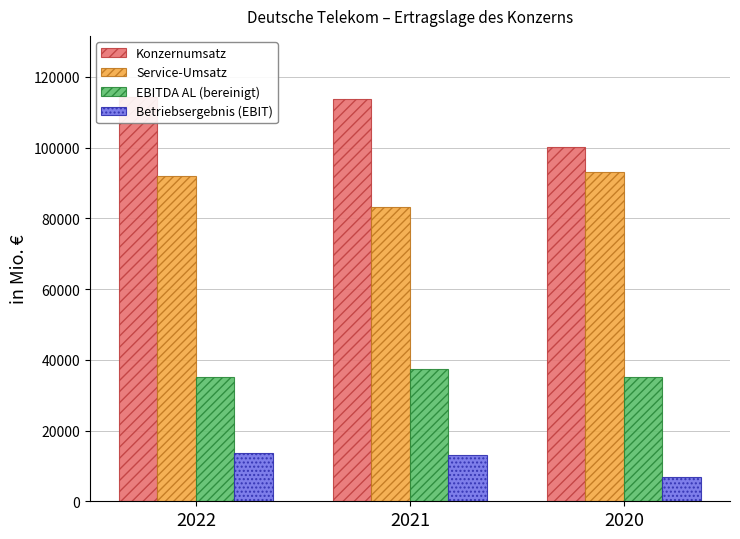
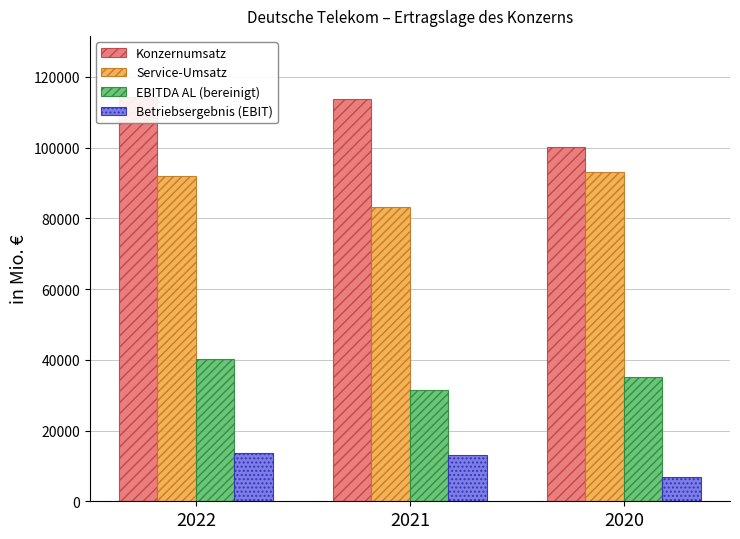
  {
    "Konzernumsatz": {
      "2021": 114000,
      "2020": 100000
    },
    "Service-Umsatz": {
      "2022": 92000,
      "2021": 83000,
      "2020": 93000
    },
    "EBITDA AL (bereinigt)": {
-     "2022": 35000,
-     "2021": 37000,
+     "2022": 40000,
+     "2021": 32000,
      "2020": 35000
    },
    "Betriebsergebnis (EBIT)": {
      "2022": 14000,
      "2021": 13000,
      "2020": 7000
    }
  }
